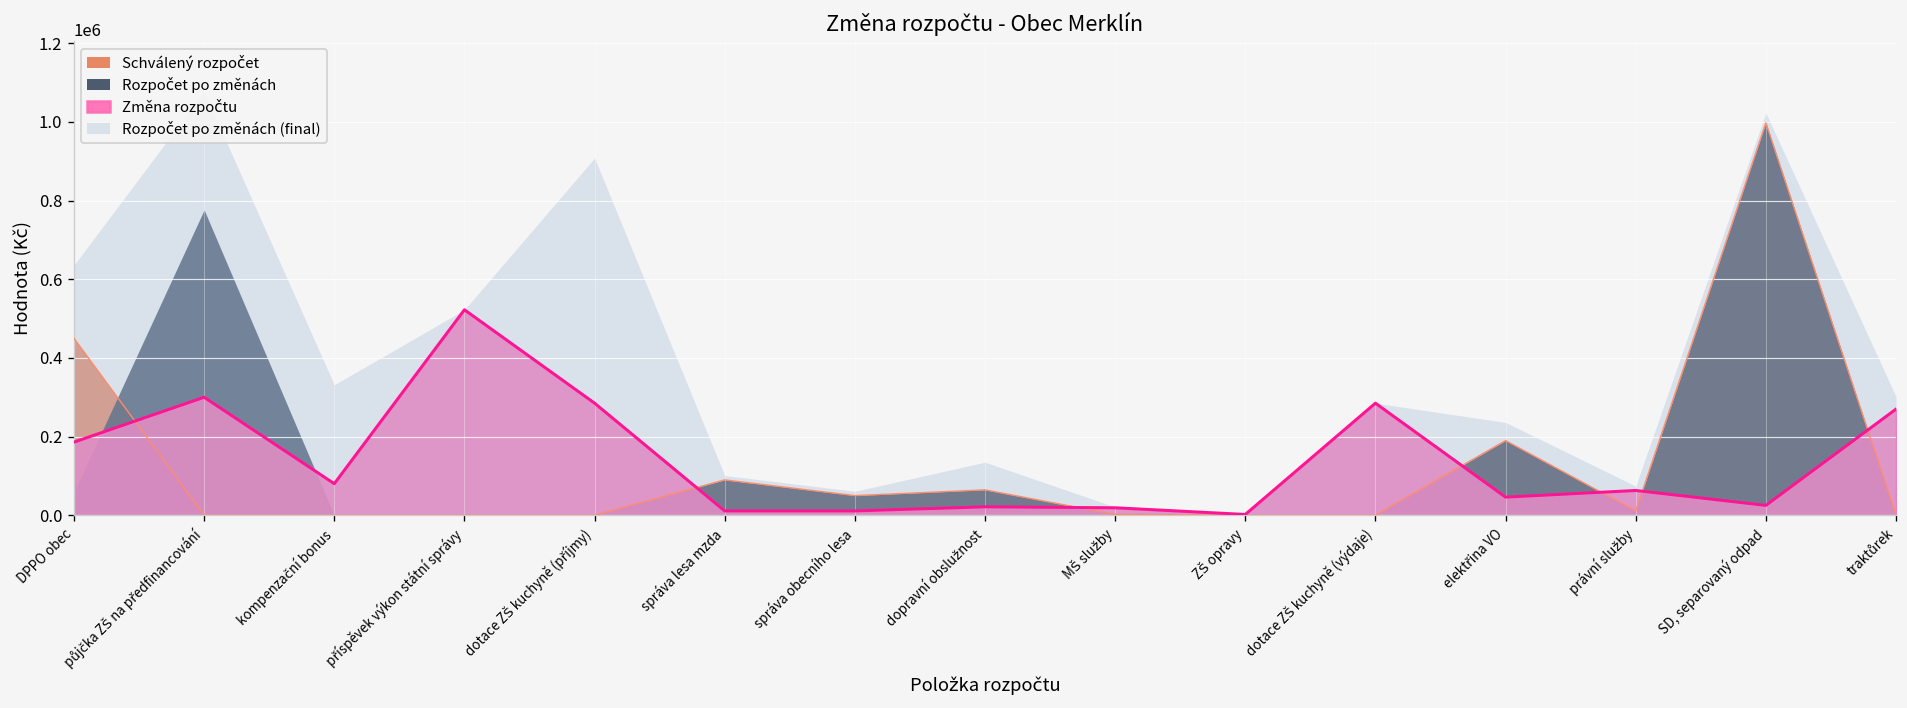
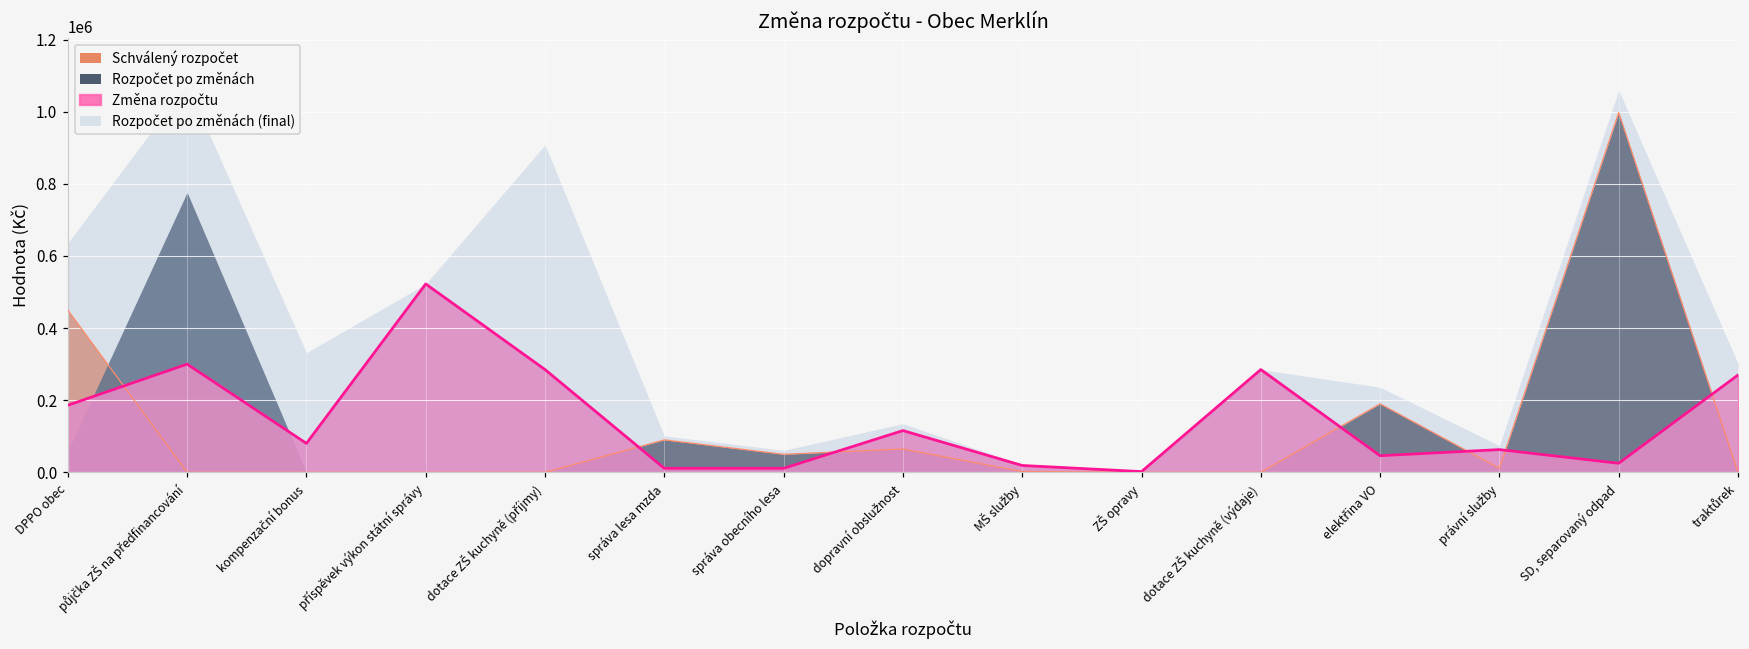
  {
    "Schválený rozpočet": {
      "DPPO obec": 450000,
      "půjčka ZŠ na předfinancování": 0
    },
    "Rozpočet po změnách": {
      "DPPO obec": 60000,
      "půjčka ZŠ na předfinancování": 780000
    },
    "Změna rozpočtu": {
      "DPPO obec": 190000,
      "půjčka ZŠ na předfinancování": 300000,
      "kompenzační bonus": 80000,
      "dotace ZŠ kuchyně (příjmy)": 280000,
      "správa lesa mzda": 10000,
      "správa obecního lesa": 10000,
-     "dopravní obslužnost": 20000,
+     "dopravní obslužnost": 120000,
      "elektřina VO": 50000,
      "právní služby": 60000,
      "SD, separovaný odpad": 30000,
      "traktůrek": 270000
    },
    "Rozpočet po změnách (final)": {
      "DPPO obec": 640000,
      "kompenzační bonus": 330000,
      "dotace ZŠ kuchyně (příjmy)": 910000,
      "správa lesa mzda": 100000,
      "správa obecního lesa": 60000,
      "dopravní obslužnost": 130000,
      "elektřina VO": 240000,
      "právní služby": 70000,
-     "SD, separovaný odpad": 1020000,
+     "SD, separovaný odpad": 1060000,
      "traktůrek": 300000
    }
  }
